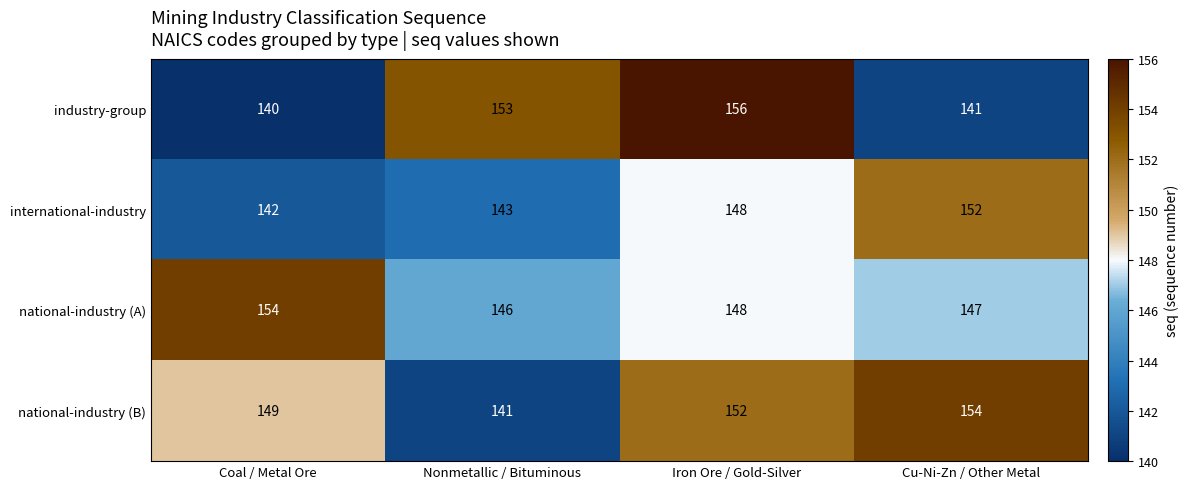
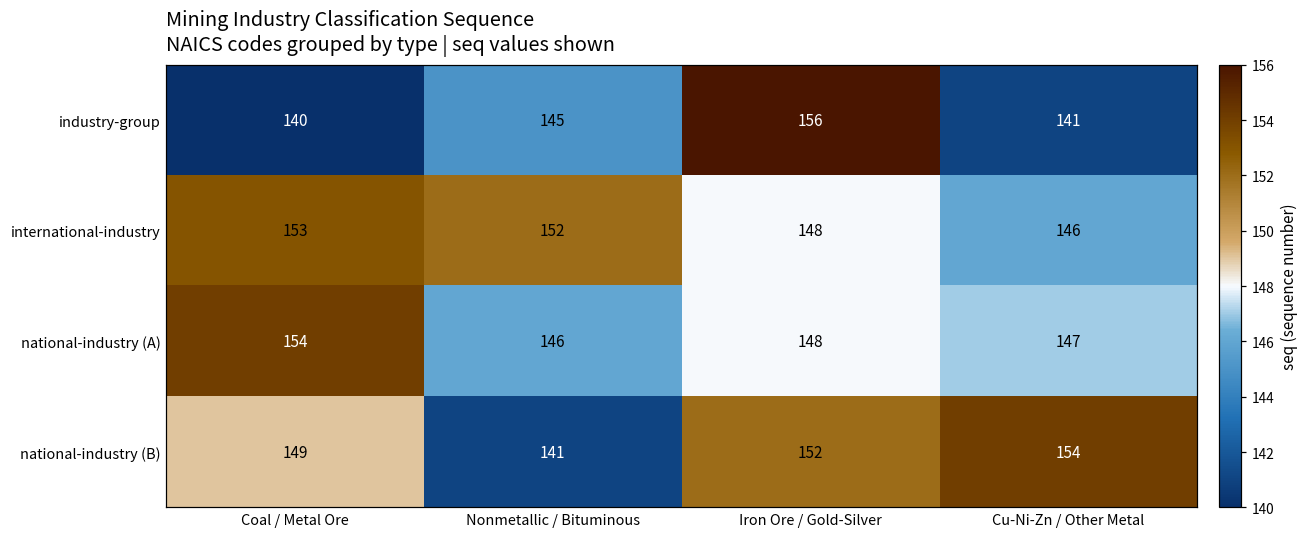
  {
    "industry-group": {
      "Coal / Metal Ore": 140,
-     "Nonmetallic / Bituminous": 153,
+     "Nonmetallic / Bituminous": 145,
      "Iron Ore / Gold-Silver": 156,
      "Cu-Ni-Zn / Other Metal": 141
    },
    "international-industry": {
-     "Coal / Metal Ore": 142,
-     "Nonmetallic / Bituminous": 143,
+     "Coal / Metal Ore": 153,
+     "Nonmetallic / Bituminous": 152,
      "Iron Ore / Gold-Silver": 148,
-     "Cu-Ni-Zn / Other Metal": 152
+     "Cu-Ni-Zn / Other Metal": 146
    },
    "national-industry (A)": {
      "Coal / Metal Ore": 154,
      "Nonmetallic / Bituminous": 146,
      "Iron Ore / Gold-Silver": 148,
      "Cu-Ni-Zn / Other Metal": 147
    },
    "national-industry (B)": {
      "Coal / Metal Ore": 149,
      "Nonmetallic / Bituminous": 141,
      "Iron Ore / Gold-Silver": 152,
      "Cu-Ni-Zn / Other Metal": 154
    }
  }
